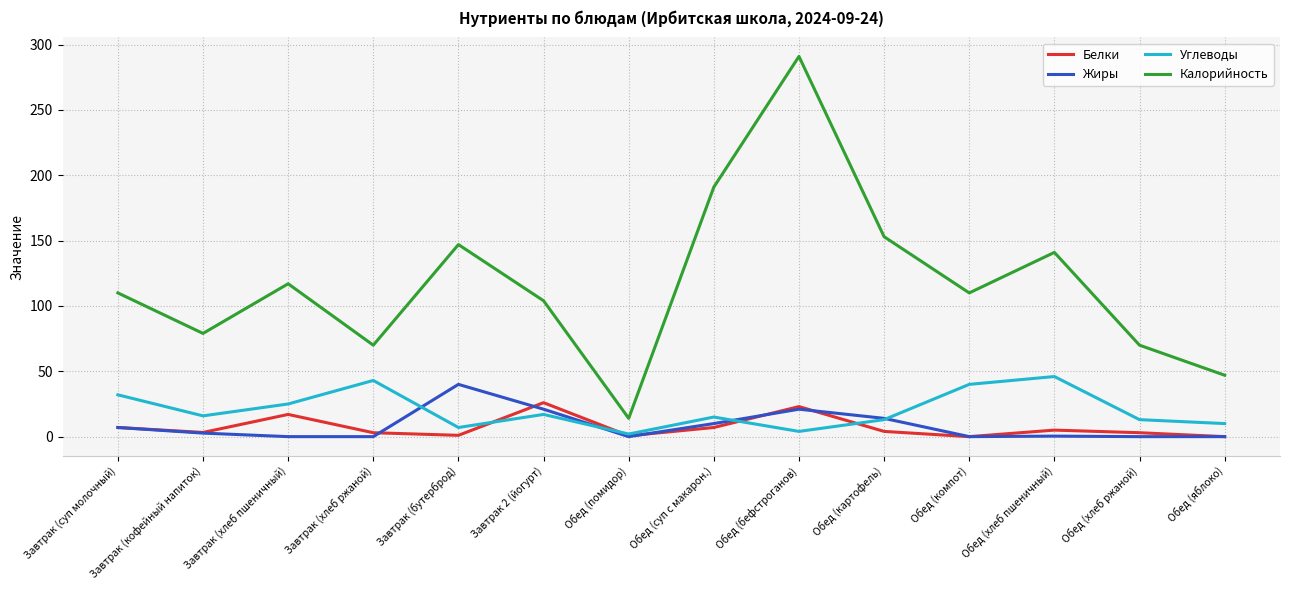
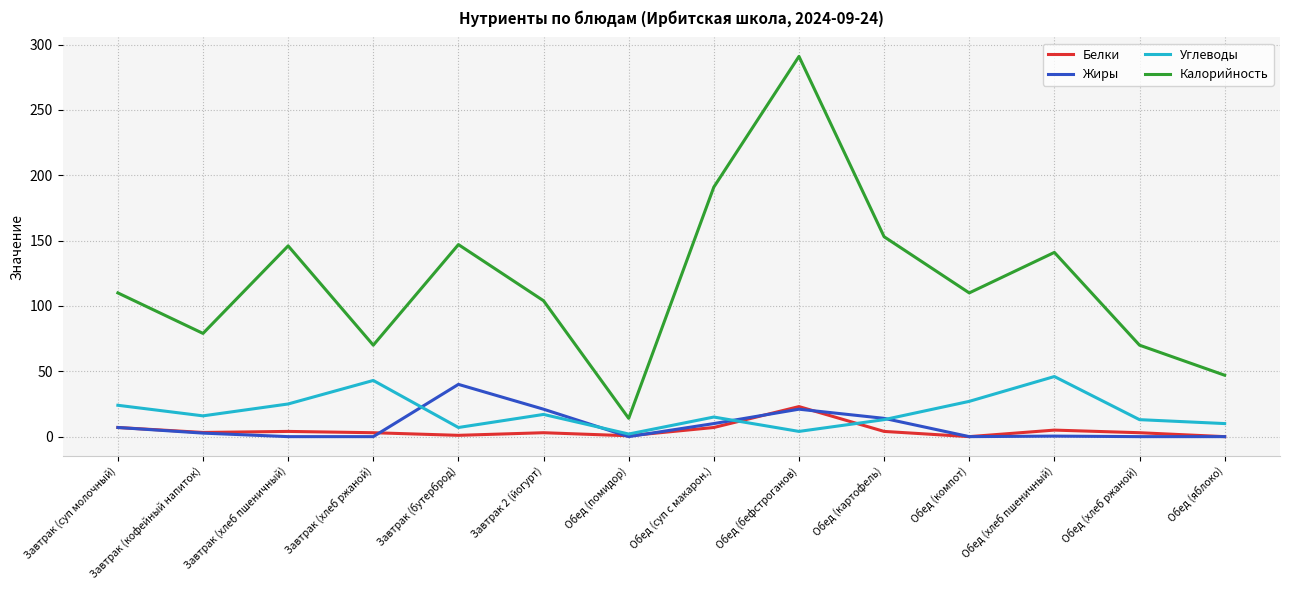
  {
    "Белки": {
-     "Завтрак (хлеб пшеничный)": 17,
+     "Завтрак (хлеб пшеничный)": 4,
      "Завтрак (хлеб ржаной)": 3,
      "Завтрак (бутерброд)": 1,
-     "Завтрак 2 (йогурт)": 26,
+     "Завтрак 2 (йогурт)": 3,
      "Обед (суп с макарон.)": 7,
      "Обед (бефстроганов)": 23,
      "Обед (картофель)": 4,
      "Обед (хлеб пшеничный)": 5,
      "Обед (хлеб ржаной)": 3
    },
    "Жиры": {
      "Завтрак (хлеб пшеничный)": 0,
      "Завтрак (хлеб ржаной)": 0,
      "Завтрак (бутерброд)": 40,
      "Завтрак 2 (йогурт)": 21,
      "Обед (суп с макарон.)": 10,
      "Обед (бефстроганов)": 21,
      "Обед (хлеб пшеничный)": 0,
      "Обед (хлеб ржаной)": 0
    },
    "Углеводы": {
-     "Завтрак (суп молочный)": 32,
+     "Завтрак (суп молочный)": 24,
      "Завтрак (кофейный напиток)": 16,
      "Завтрак (хлеб пшеничный)": 25,
      "Завтрак (хлеб ржаной)": 43,
      "Завтрак (бутерброд)": 7,
      "Завтрак 2 (йогурт)": 17,
      "Обед (суп с макарон.)": 15,
      "Обед (бефстроганов)": 4,
-     "Обед (компот)": 40,
+     "Обед (компот)": 27,
      "Обед (хлеб пшеничный)": 46,
      "Обед (хлеб ржаной)": 13,
      "Обед (яблоко)": 10
    },
    "Калорийность": {
      "Завтрак (суп молочный)": 110,
      "Завтрак (кофейный напиток)": 79,
-     "Завтрак (хлеб пшеничный)": 117,
+     "Завтрак (хлеб пшеничный)": 146,
      "Завтрак (хлеб ржаной)": 70,
      "Завтрак (бутерброд)": 147,
      "Завтрак 2 (йогурт)": 104,
      "Обед (помидор)": 14,
      "Обед (суп с макарон.)": 191,
      "Обед (бефстроганов)": 291,
      "Обед (картофель)": 153,
      "Обед (компот)": 110,
      "Обед (хлеб пшеничный)": 141,
      "Обед (хлеб ржаной)": 70,
      "Обед (яблоко)": 47
    }
  }
